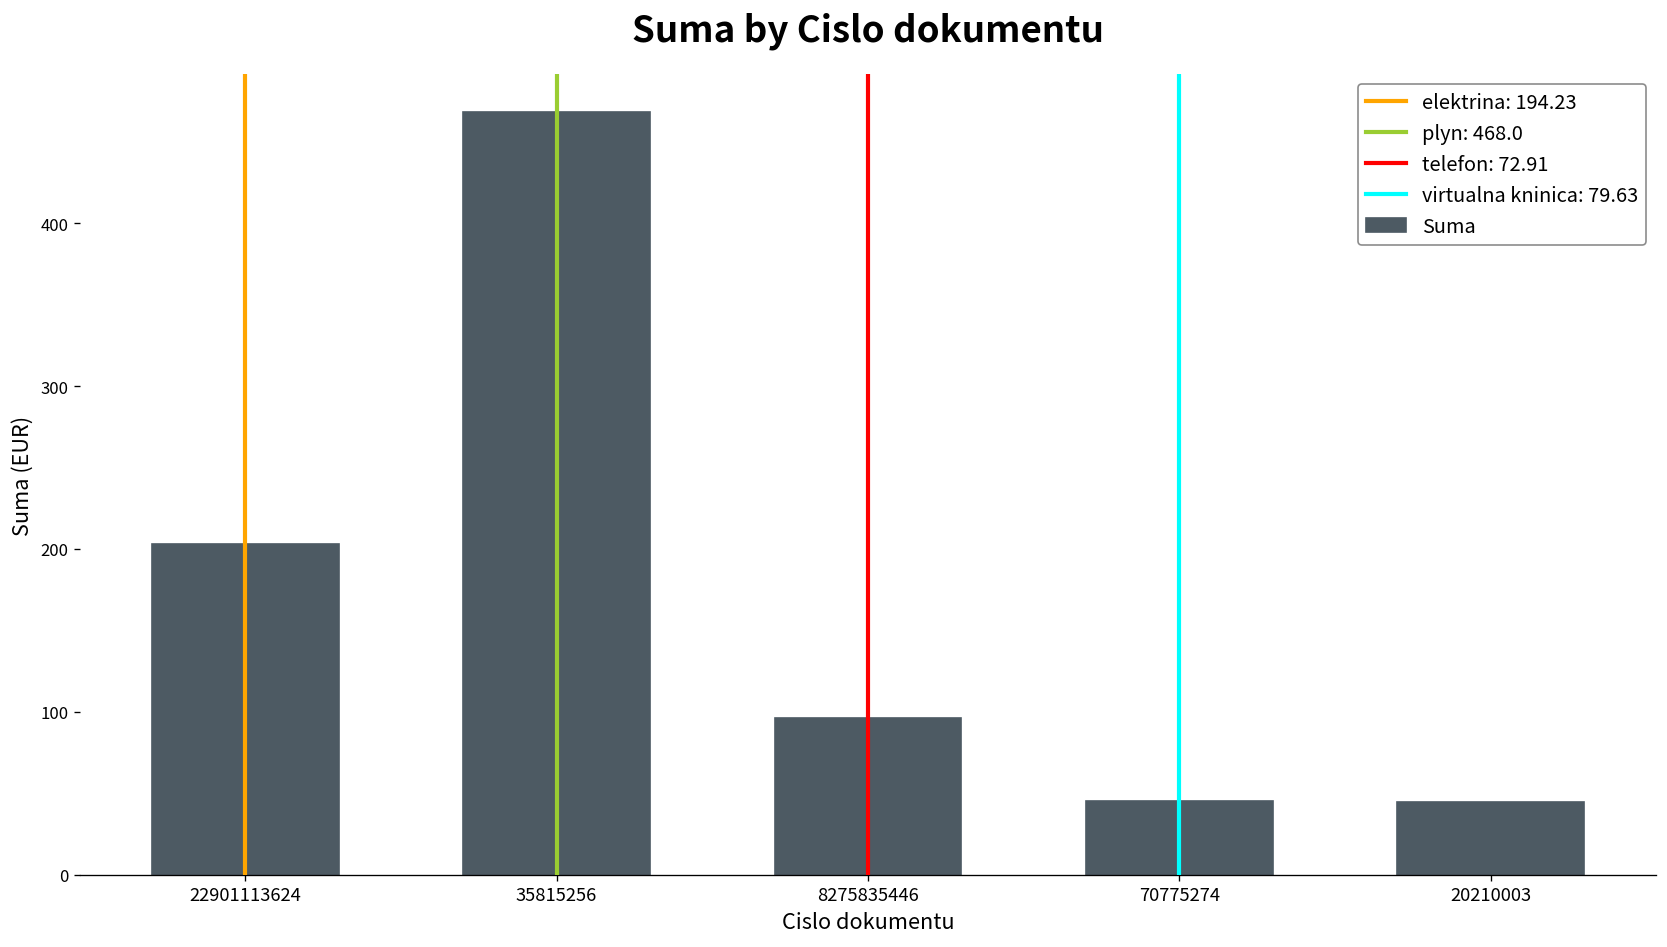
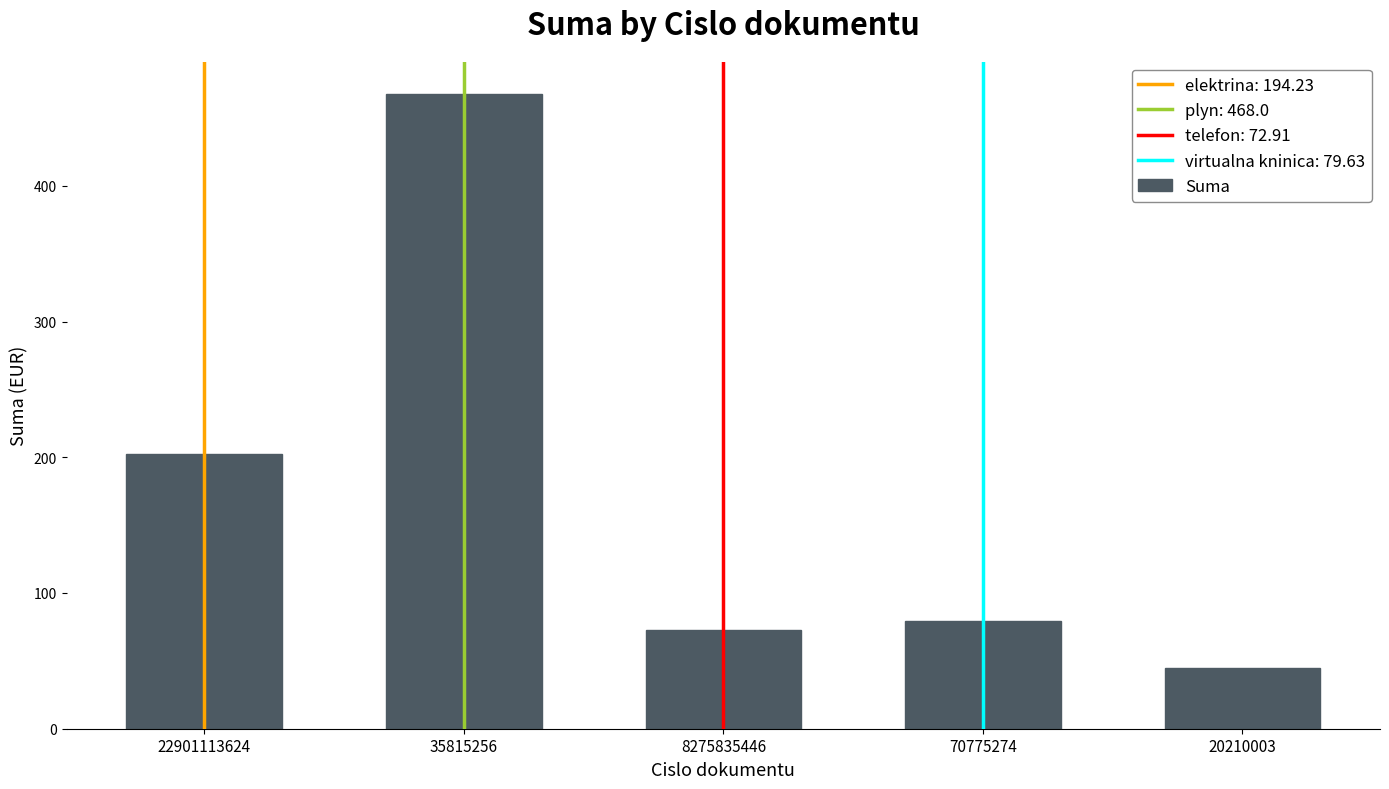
  {
    "22901113624": 203,
    "35815256": 468,
-   "8275835446": 96,
-   "70775274": 45,
+   "8275835446": 73,
+   "70775274": 80,
    "20210003": 45
  }
